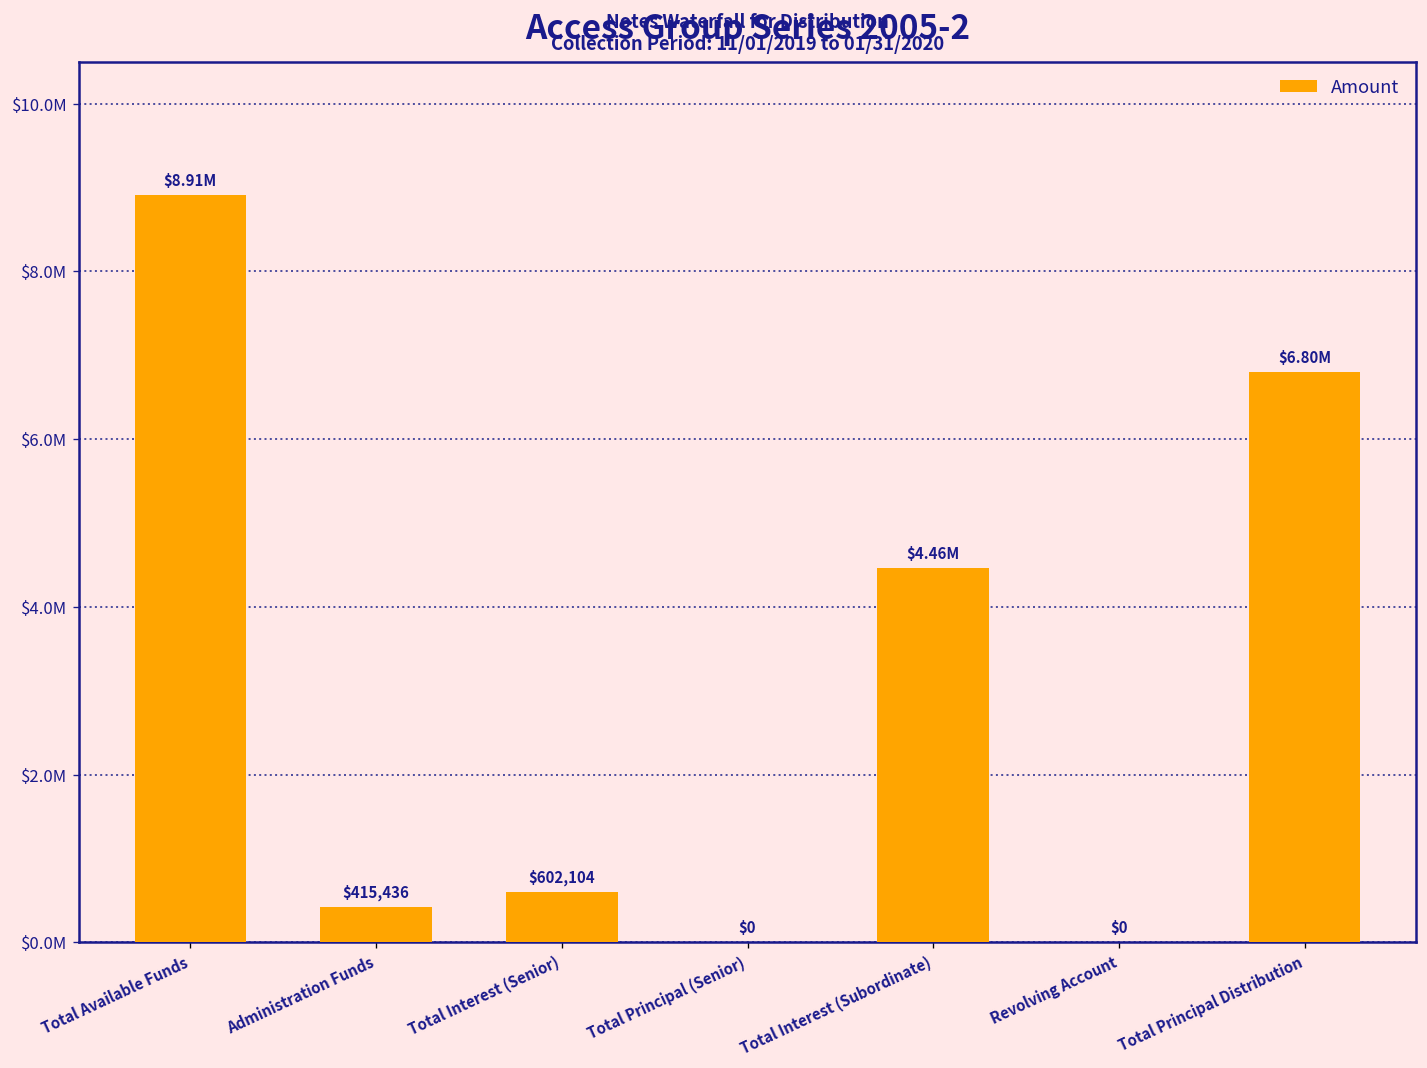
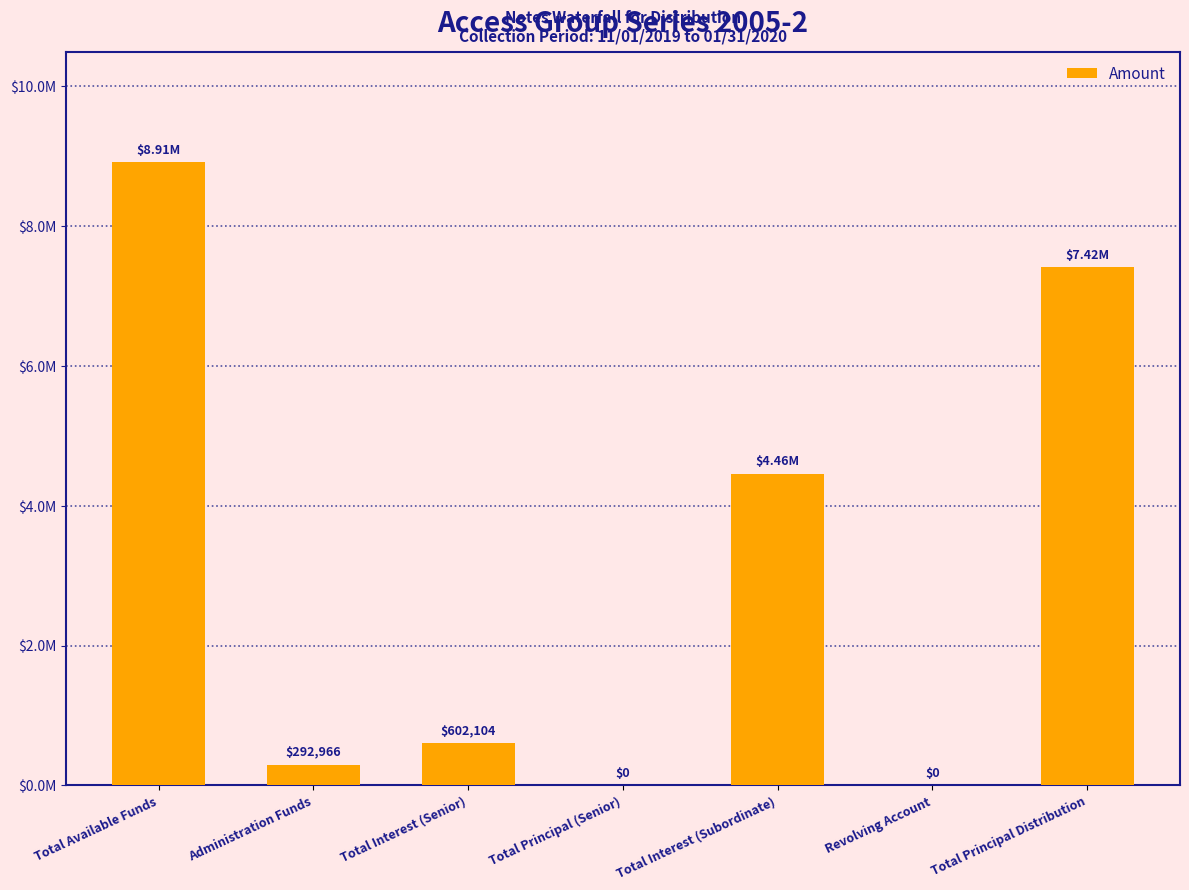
  {
    "Total Available Funds": "$8.91M",
-   "Administration Funds": "$415,436",
+   "Administration Funds": "$292,966",
    "Total Interest (Senior)": "$602,104",
    "Total Principal (Senior)": "$0",
    "Total Interest (Subordinate)": "$4.46M",
    "Revolving Account": "$0",
-   "Total Principal Distribution": "$6.80M"
+   "Total Principal Distribution": "$7.42M"
  }
